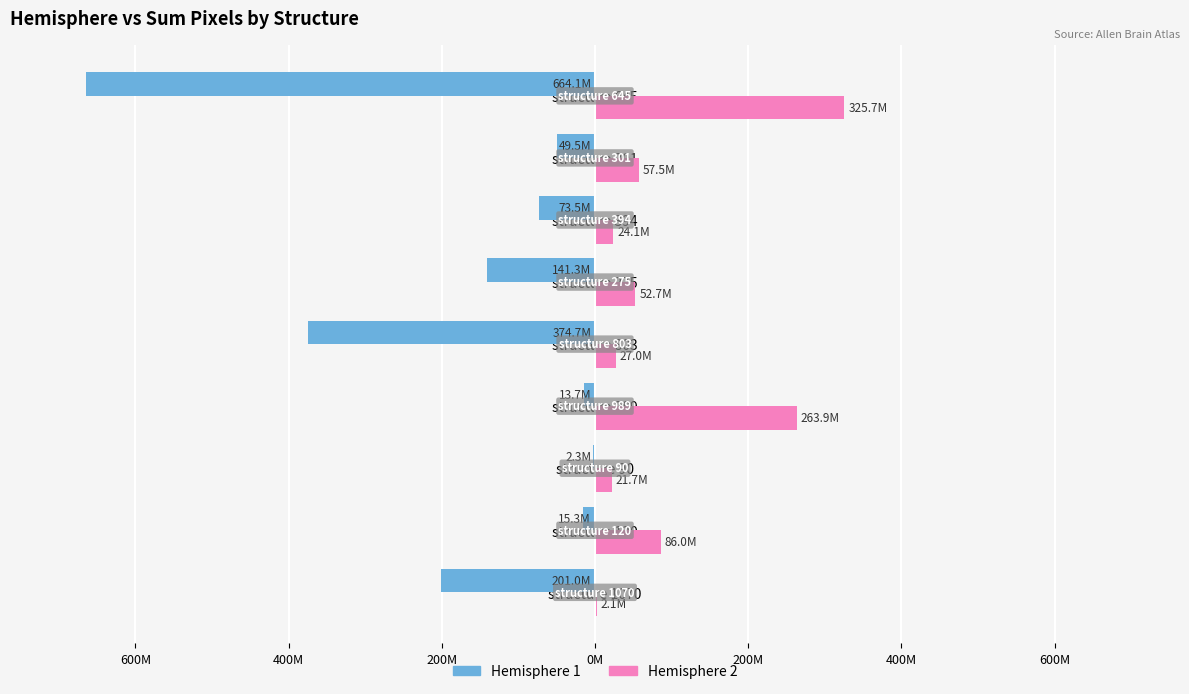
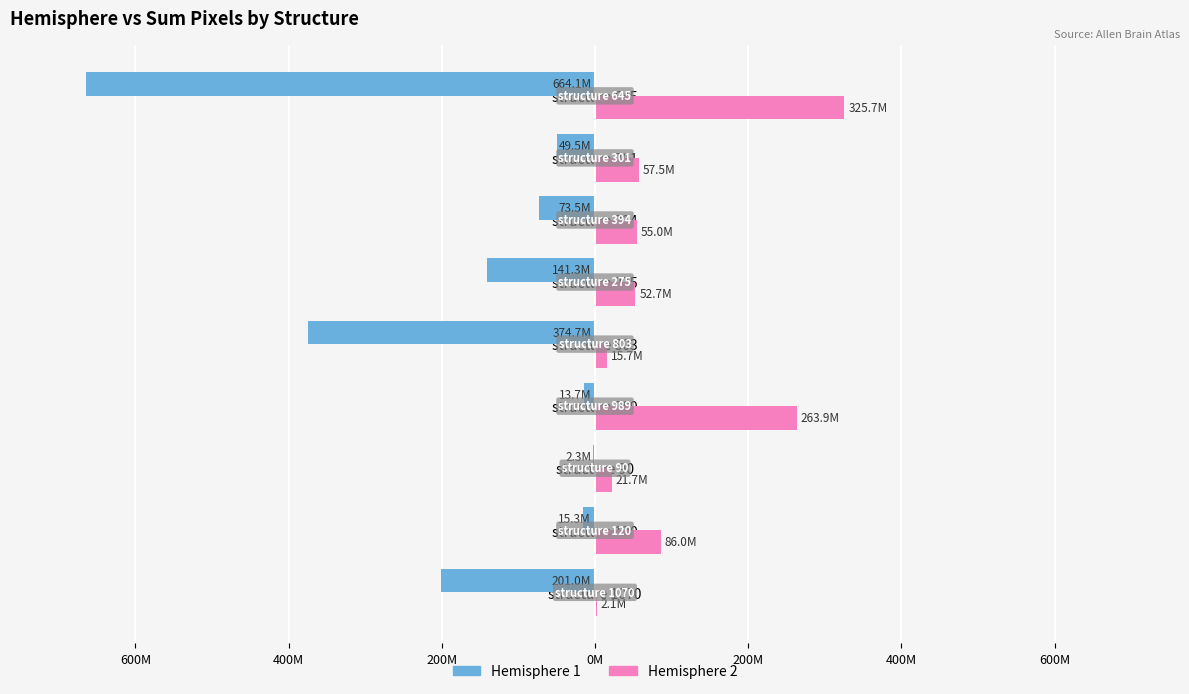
  {
    "Hemisphere 2": {
      "structure 645": "325.7M",
      "structure 301": "57.5M",
-     "structure 394": "24.1M",
+     "structure 394": "55.0M",
      "structure 275": "52.7M",
-     "structure 803": "27.0M",
+     "structure 803": "15.7M",
      "structure 989": "263.9M",
      "structure 120": "86.0M"
    }
  }
